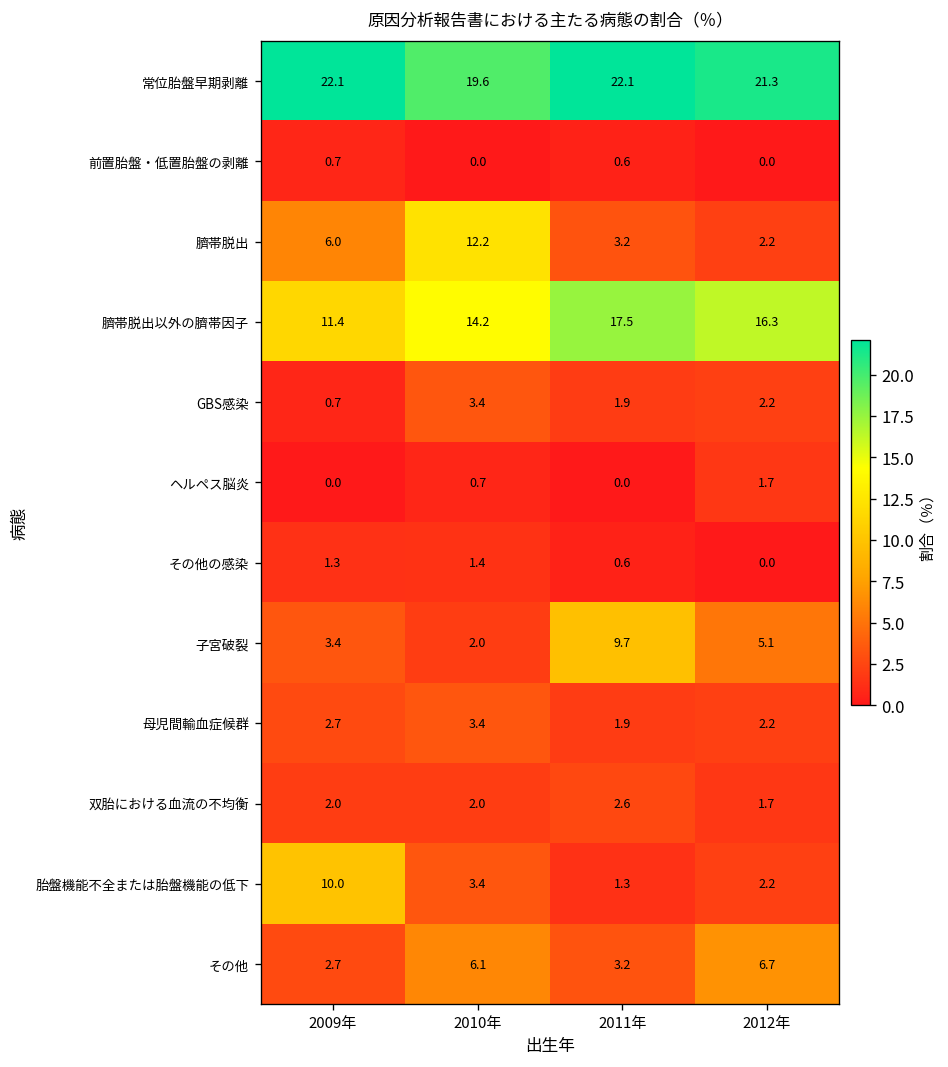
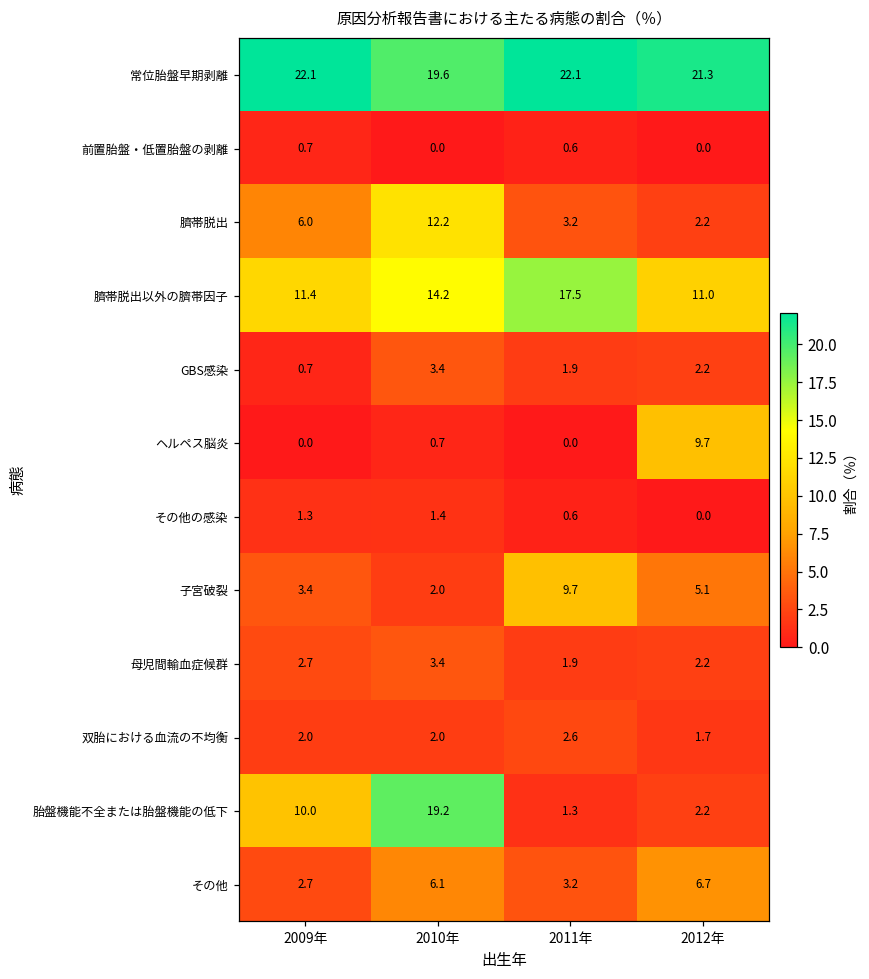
  {
    "常位胎盤早期剥離": {
      "2009年": 22.1,
      "2010年": 19.6,
      "2011年": 22.1,
      "2012年": 21.3
    },
    "前置胎盤・低置胎盤の剥離": {
      "2009年": 0.7,
      "2010年": 0.0,
      "2011年": 0.6,
      "2012年": 0.0
    },
    "臍帯脱出": {
      "2009年": 6.0,
      "2010年": 12.2,
      "2011年": 3.2,
      "2012年": 2.2
    },
    "臍帯脱出以外の臍帯因子": {
      "2009年": 11.4,
      "2010年": 14.2,
      "2011年": 17.5,
-     "2012年": 16.3
+     "2012年": 11.0
    },
    "GBS感染": {
      "2009年": 0.7,
      "2010年": 3.4,
      "2011年": 1.9,
      "2012年": 2.2
    },
    "ヘルペス脳炎": {
      "2009年": 0.0,
      "2010年": 0.7,
      "2011年": 0.0,
-     "2012年": 1.7
+     "2012年": 9.7
    },
    "その他の感染": {
      "2009年": 1.3,
      "2010年": 1.4,
      "2011年": 0.6,
      "2012年": 0.0
    },
    "子宮破裂": {
      "2009年": 3.4,
      "2010年": 2.0,
      "2011年": 9.7,
      "2012年": 5.1
    },
    "母児間輸血症候群": {
      "2009年": 2.7,
      "2010年": 3.4,
      "2011年": 1.9,
      "2012年": 2.2
    },
    "双胎における血流の不均衡": {
      "2009年": 2.0,
      "2010年": 2.0,
      "2011年": 2.6,
      "2012年": 1.7
    },
    "胎盤機能不全または胎盤機能の低下": {
      "2009年": 10.0,
-     "2010年": 3.4,
+     "2010年": 19.2,
      "2011年": 1.3,
      "2012年": 2.2
    },
    "その他": {
      "2009年": 2.7,
      "2010年": 6.1,
      "2011年": 3.2,
      "2012年": 6.7
    }
  }
